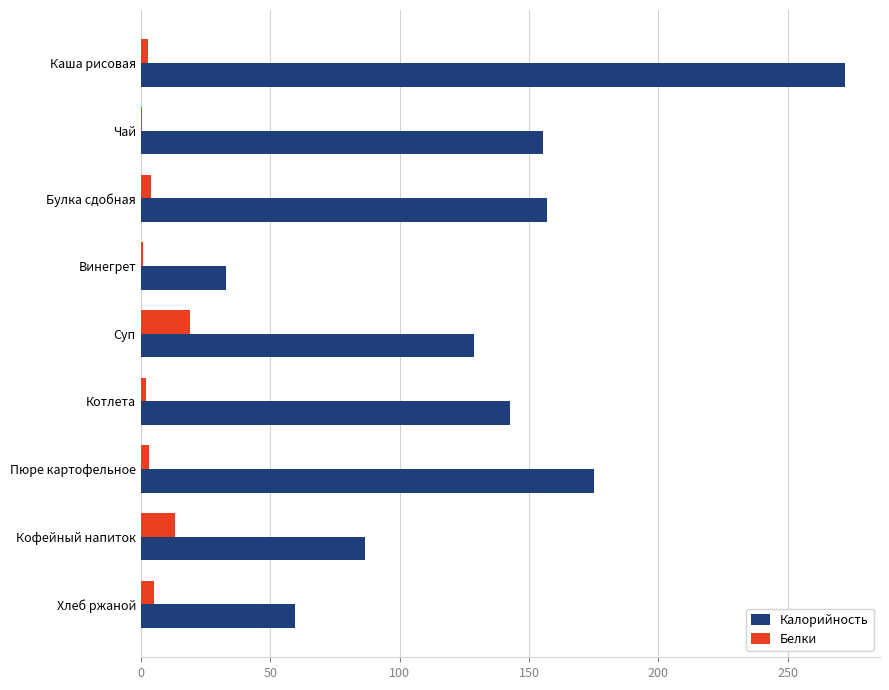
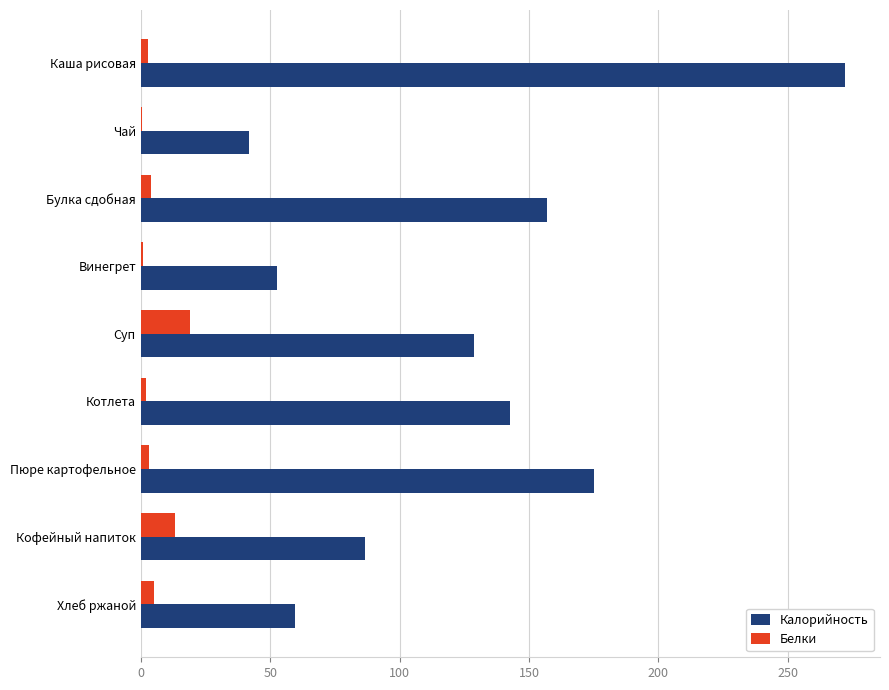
  {
    "Калорийность": {
      "Каша рисовая": 272,
-     "Чай": 155,
+     "Чай": 42,
      "Булка сдобная": 157,
-     "Винегрет": 33,
+     "Винегрет": 52,
      "Суп": 129,
      "Котлета": 143,
      "Пюре картофельное": 175,
      "Кофейный напиток": 87,
      "Хлеб ржаной": 59
    },
    "Белки": {
      "Каша рисовая": 3,
      "Булка сдобная": 4,
      "Суп": 19,
      "Котлета": 2,
      "Пюре картофельное": 3,
      "Кофейный напиток": 13,
      "Хлеб ржаной": 5
    }
  }
